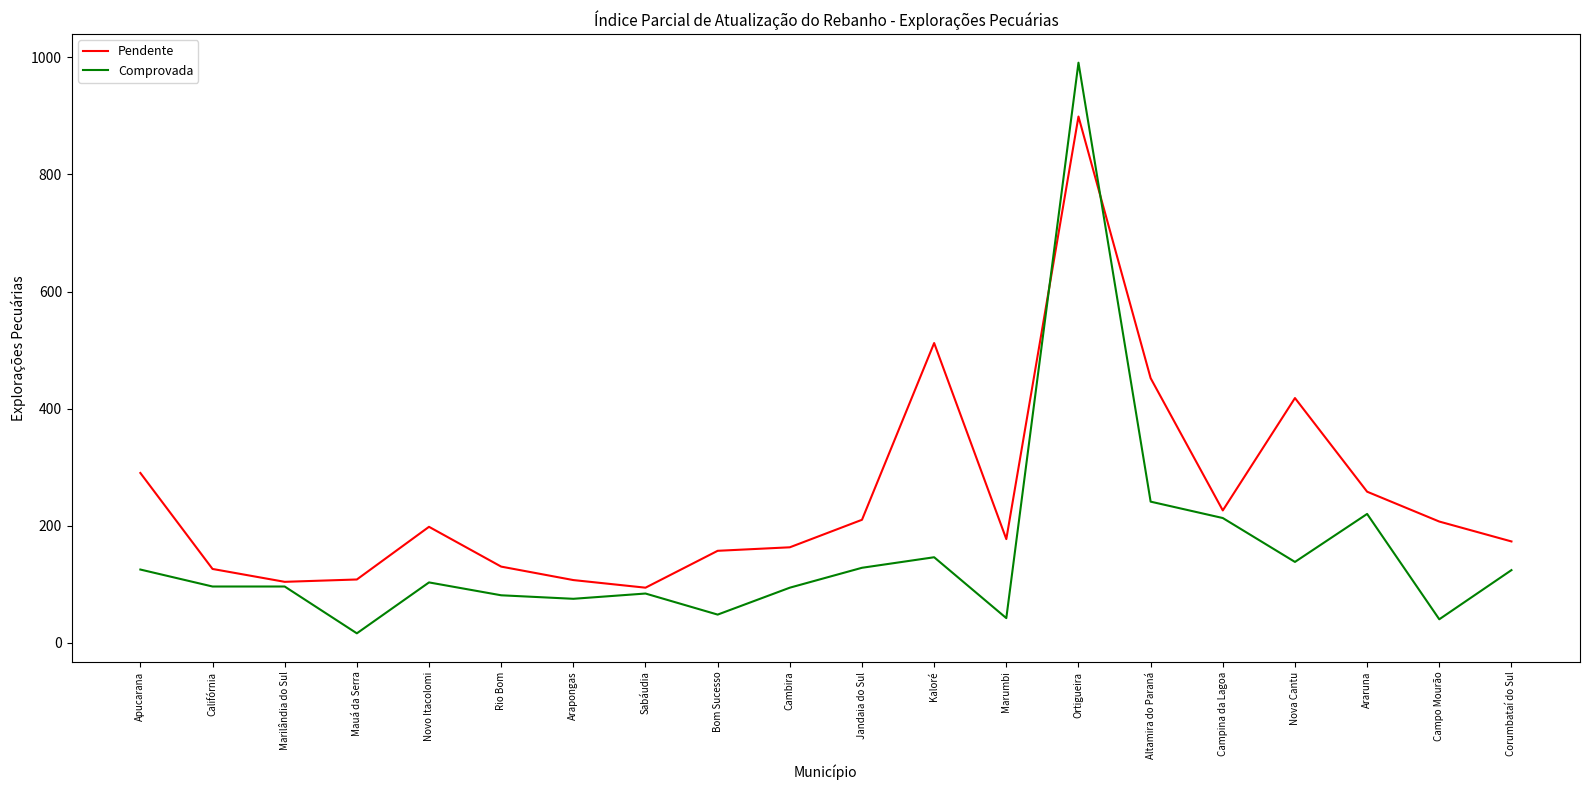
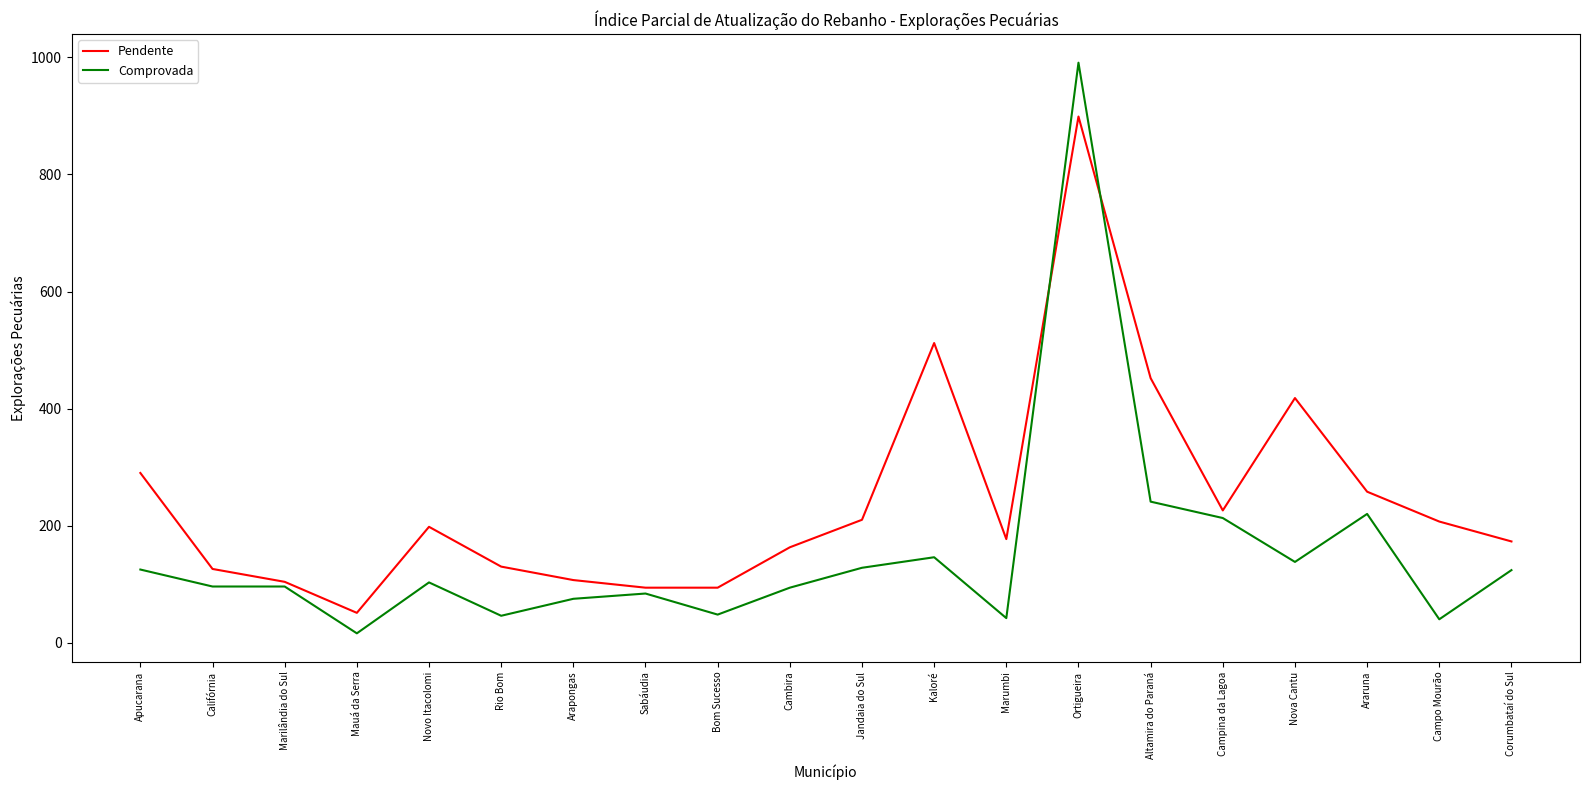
  {
    "Pendente": {
      "Apucarana": 290,
      "Califórnia": 130,
      "Marilândia do Sul": 100,
-     "Mauá da Serra": 110,
+     "Mauá da Serra": 50,
      "Novo Itacolomi": 200,
      "Rio Bom": 130,
      "Arapongas": 110,
      "Sabáudia": 90,
-     "Bom Sucesso": 160,
+     "Bom Sucesso": 90,
      "Cambira": 160,
      "Jandaia do Sul": 210,
      "Kaloré": 510,
      "Marumbi": 180,
      "Ortigueira": 900,
      "Altamira do Paraná": 450,
      "Campina da Lagoa": 230,
      "Nova Cantu": 420,
      "Araruna": 260,
      "Campo Mourão": 210,
      "Corumbataí do Sul": 170
    },
    "Comprovada": {
      "Apucarana": 130,
      "Califórnia": 100,
      "Marilândia do Sul": 100,
      "Mauá da Serra": 20,
      "Novo Itacolomi": 100,
-     "Rio Bom": 80,
+     "Rio Bom": 50,
      "Arapongas": 80,
      "Sabáudia": 80,
      "Bom Sucesso": 50,
      "Cambira": 90,
      "Jandaia do Sul": 130,
      "Kaloré": 150,
      "Marumbi": 40,
      "Ortigueira": 990,
      "Altamira do Paraná": 240,
      "Campina da Lagoa": 210,
      "Nova Cantu": 140,
      "Araruna": 220,
      "Campo Mourão": 40,
      "Corumbataí do Sul": 120
    }
  }
